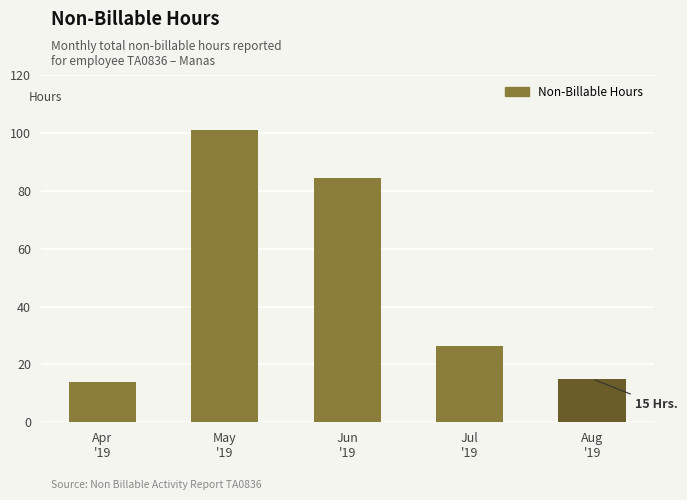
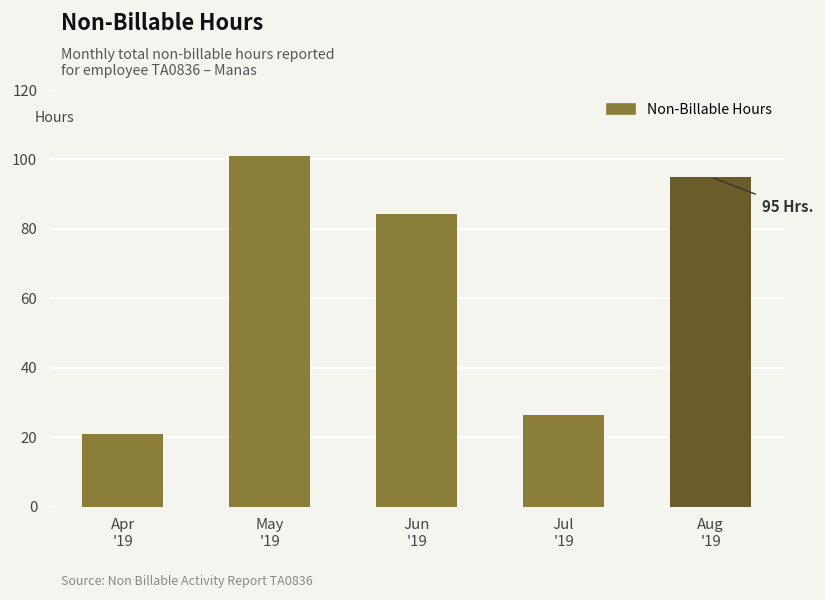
  {
-   "Apr '19": 14,
-   "Aug '19": 15
+   "Apr '19": 21,
+   "Aug '19": 95
  }
